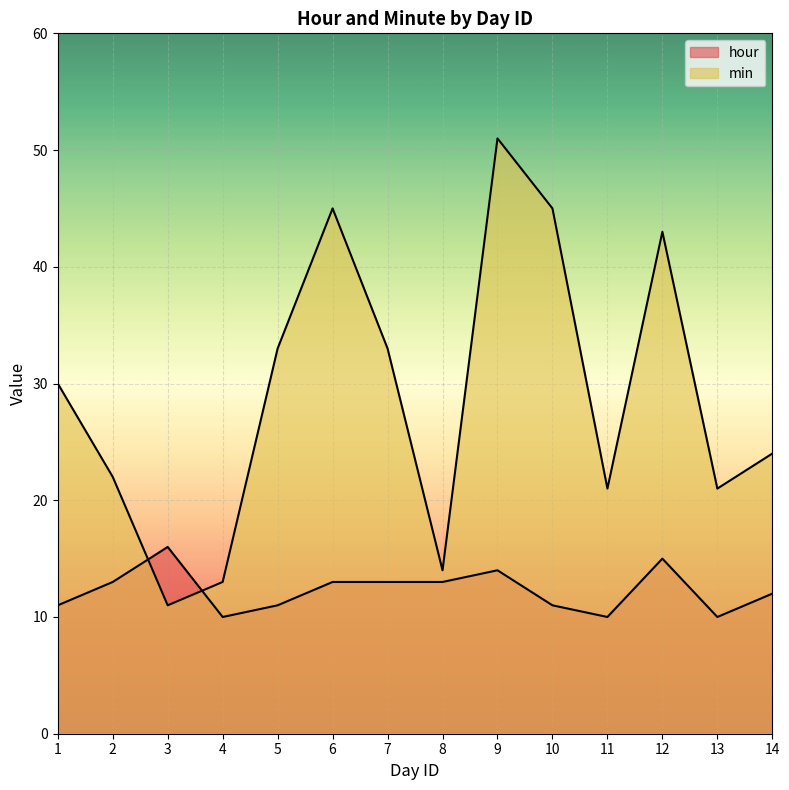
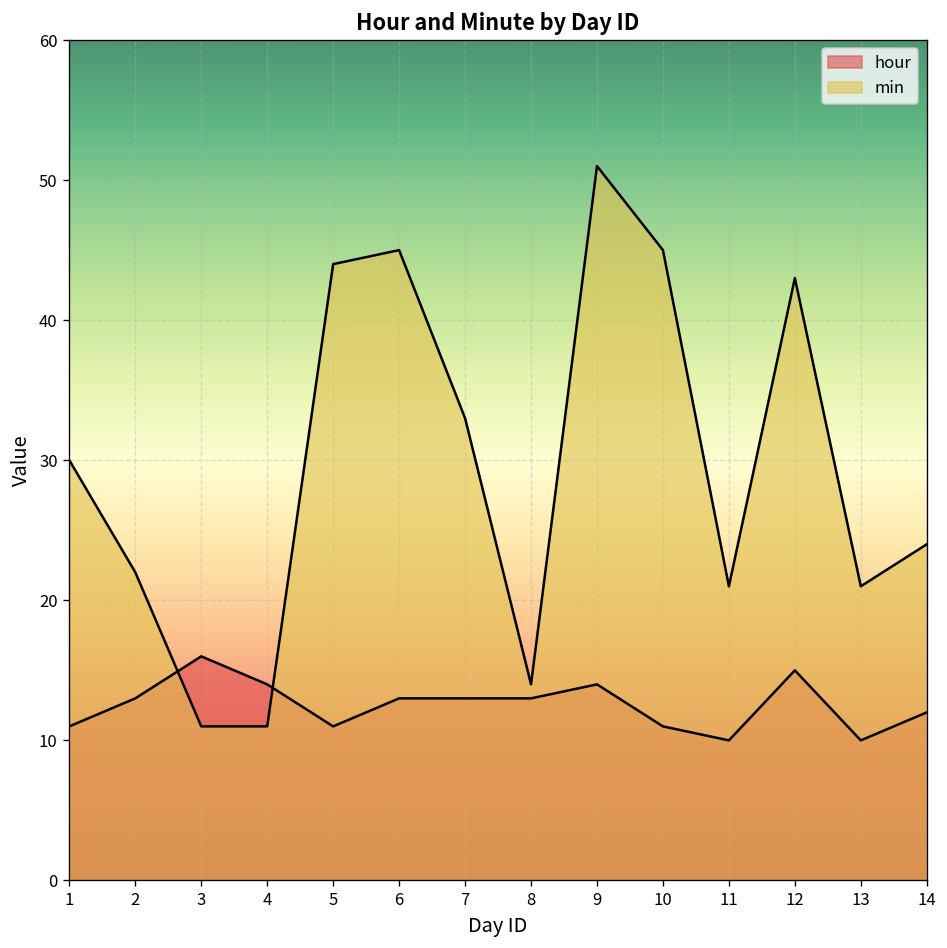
  {
    "hour": {
      "1": 11,
      "2": 13,
      "3": 16,
-     "4": 10,
+     "4": 14,
      "5": 11,
      "6": 13,
      "7": 13,
      "8": 13,
      "9": 14,
      "10": 11,
      "11": 10,
      "12": 15,
      "13": 10,
      "14": 12
    },
    "min": {
      "1": 30,
      "2": 22,
      "3": 11,
-     "4": 13,
-     "5": 33,
+     "4": 11,
+     "5": 44,
      "6": 45,
      "7": 33,
      "8": 14,
      "9": 51,
      "10": 45,
      "11": 21,
      "12": 43,
      "13": 21,
      "14": 24
    }
  }
